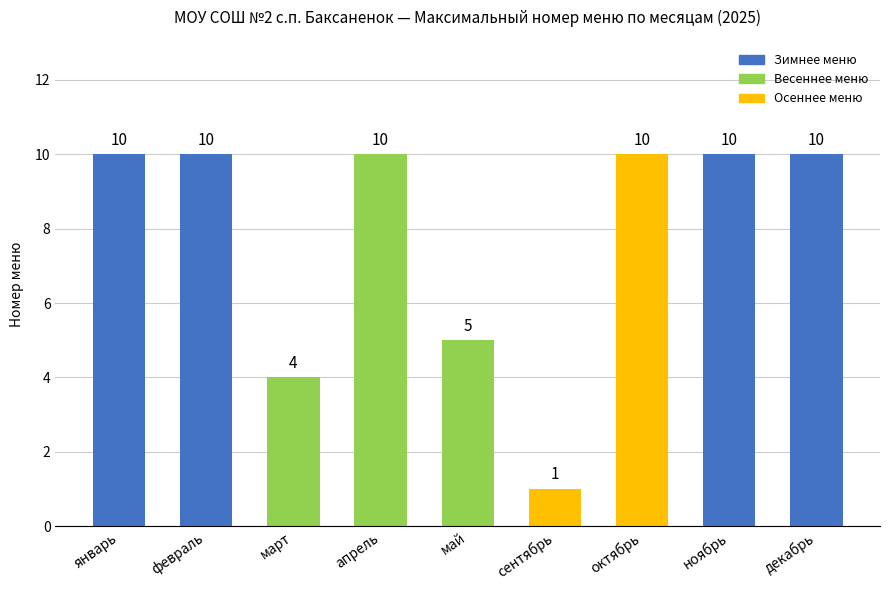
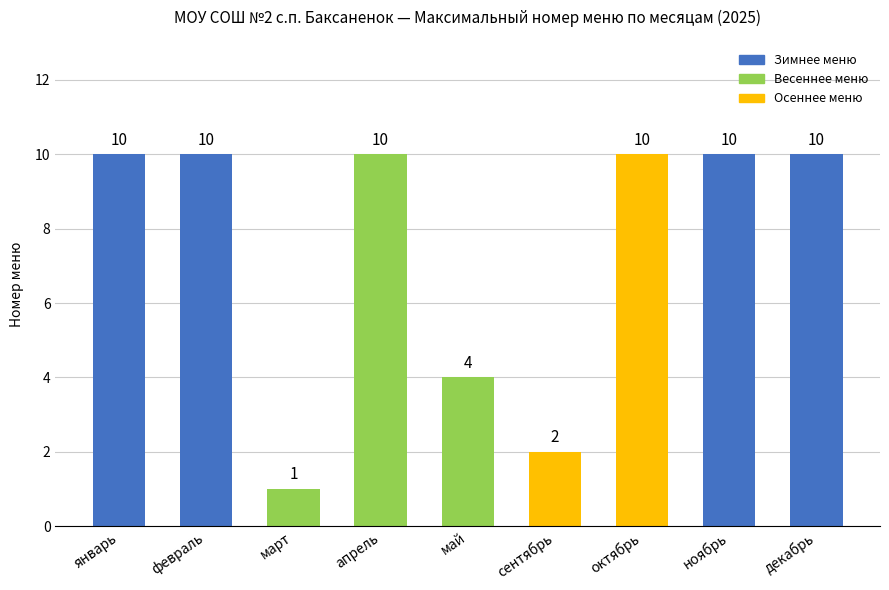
  {
    "январь": 10,
    "февраль": 10,
-   "март": 4,
+   "март": 1,
    "апрель": 10,
-   "май": 5,
-   "сентябрь": 1,
+   "май": 4,
+   "сентябрь": 2,
    "октябрь": 10,
    "ноябрь": 10,
    "декабрь": 10
  }
